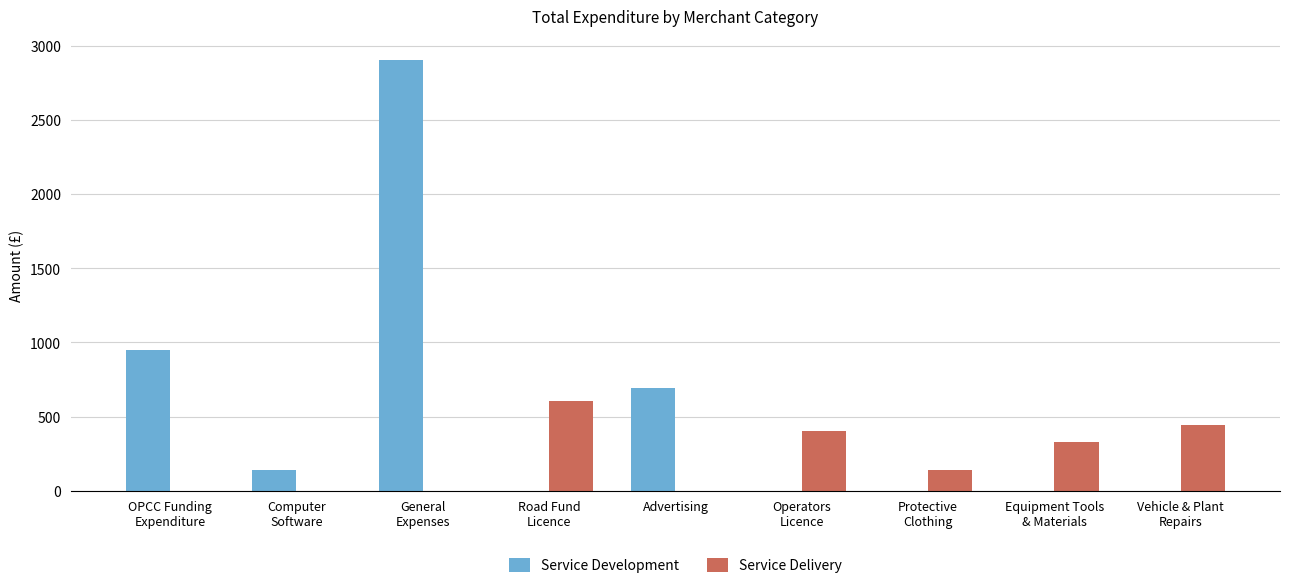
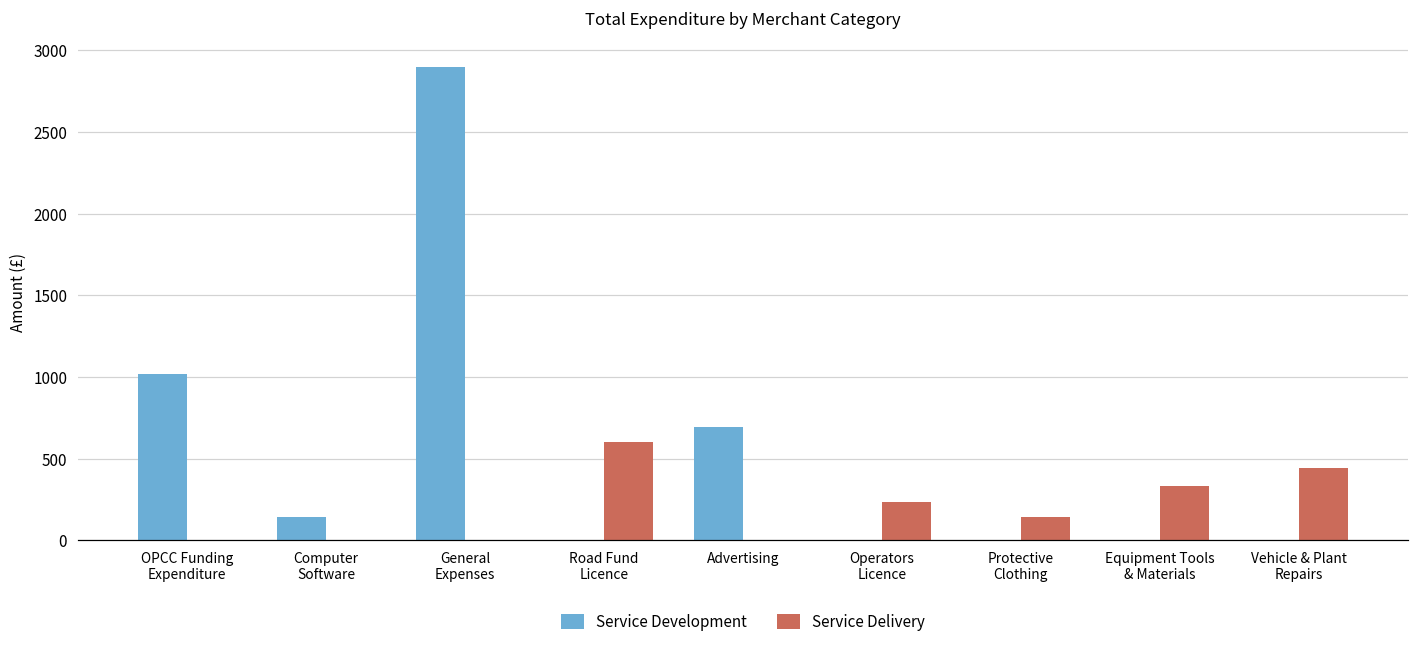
  {
    "Service Development": {
-     "OPCC Funding Expenditure": 950,
+     "OPCC Funding Expenditure": 1020,
      "Computer Software": 140,
      "General Expenses": 2900,
      "Road Fund Licence": 0,
      "Advertising": 700,
      "Operators Licence": 0,
      "Protective Clothing": 0,
      "Equipment Tools & Materials": 0,
      "Vehicle & Plant Repairs": 0
    },
    "Service Delivery": {
      "OPCC Funding Expenditure": 0,
      "Computer Software": 0,
      "General Expenses": 0,
      "Road Fund Licence": 600,
      "Advertising": 0,
-     "Operators Licence": 400,
+     "Operators Licence": 240,
      "Protective Clothing": 140,
      "Equipment Tools & Materials": 330,
      "Vehicle & Plant Repairs": 440
    }
  }
